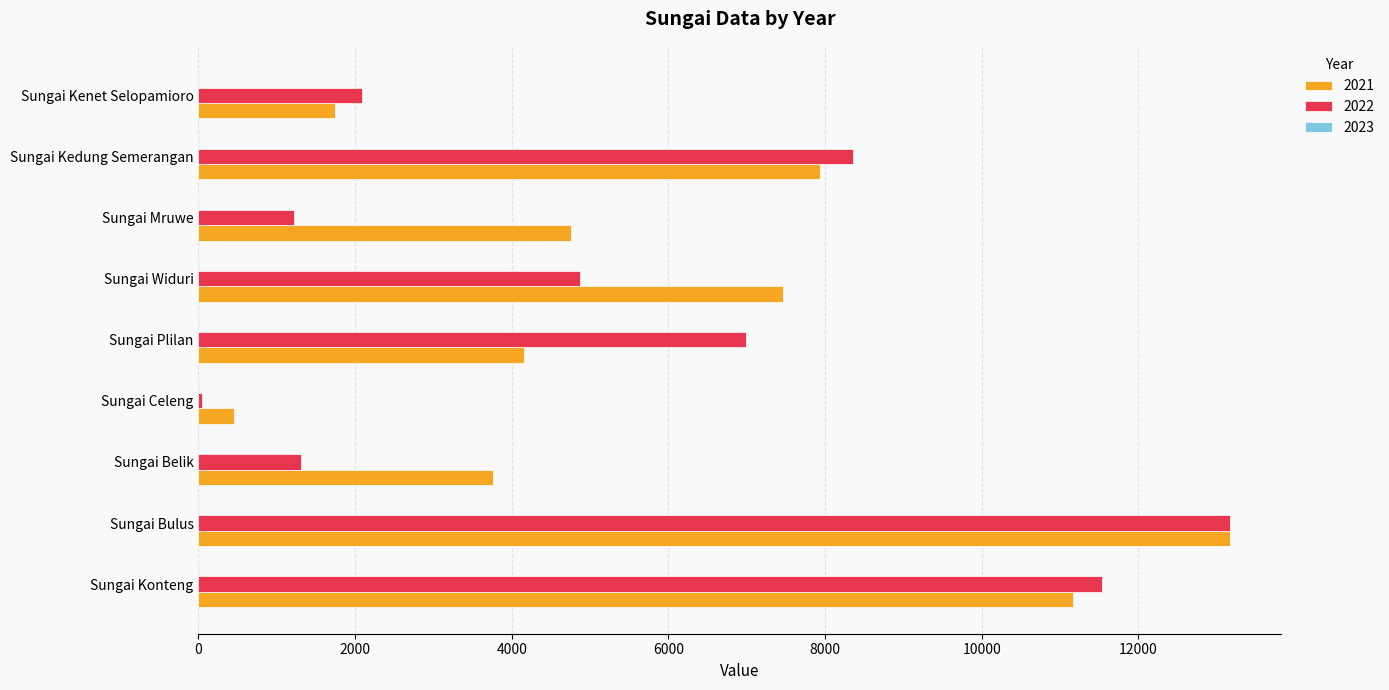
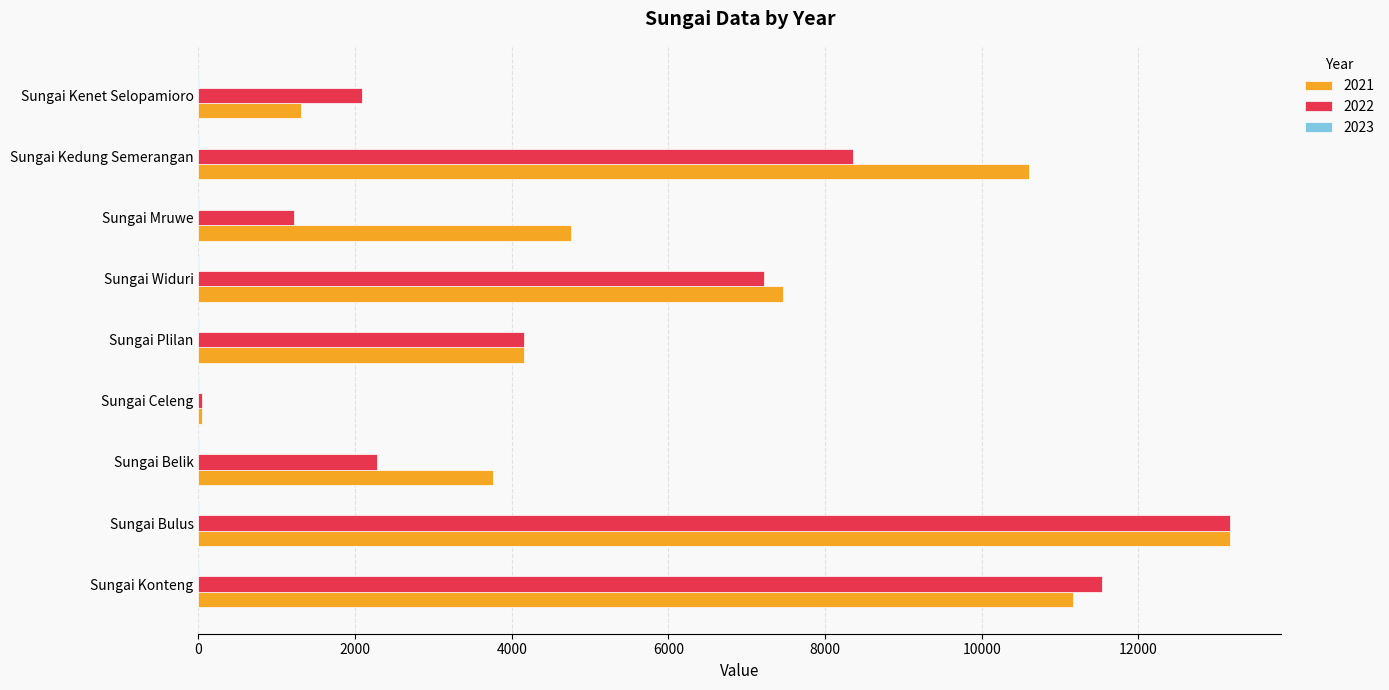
  {
    "2021": {
-     "Sungai Kenet Selopamioro": 1700,
-     "Sungai Kedung Semerangan": 7900,
+     "Sungai Kenet Selopamioro": 1300,
+     "Sungai Kedung Semerangan": 10600,
      "Sungai Mruwe": 4800,
      "Sungai Widuri": 7500,
      "Sungai Plilan": 4200,
-     "Sungai Celeng": 400,
+     "Sungai Celeng": 0,
      "Sungai Belik": 3800,
      "Sungai Bulus": 13200,
      "Sungai Konteng": 11200
    },
    "2022": {
      "Sungai Kenet Selopamioro": 2100,
      "Sungai Kedung Semerangan": 8400,
      "Sungai Mruwe": 1200,
-     "Sungai Widuri": 4900,
-     "Sungai Plilan": 7000,
+     "Sungai Widuri": 7200,
+     "Sungai Plilan": 4200,
      "Sungai Celeng": 0,
-     "Sungai Belik": 1300,
+     "Sungai Belik": 2300,
      "Sungai Bulus": 13200,
      "Sungai Konteng": 11500
    }
  }
